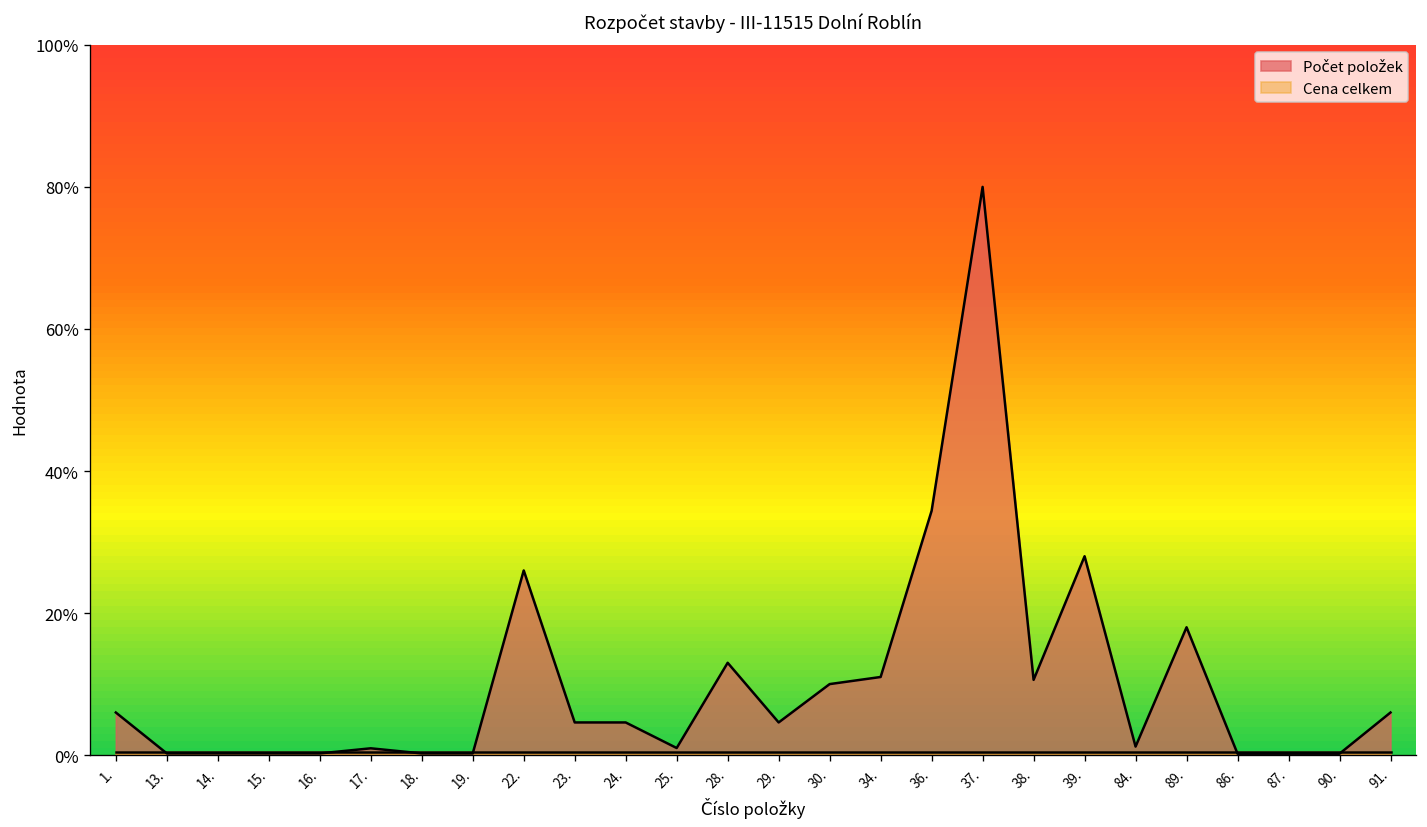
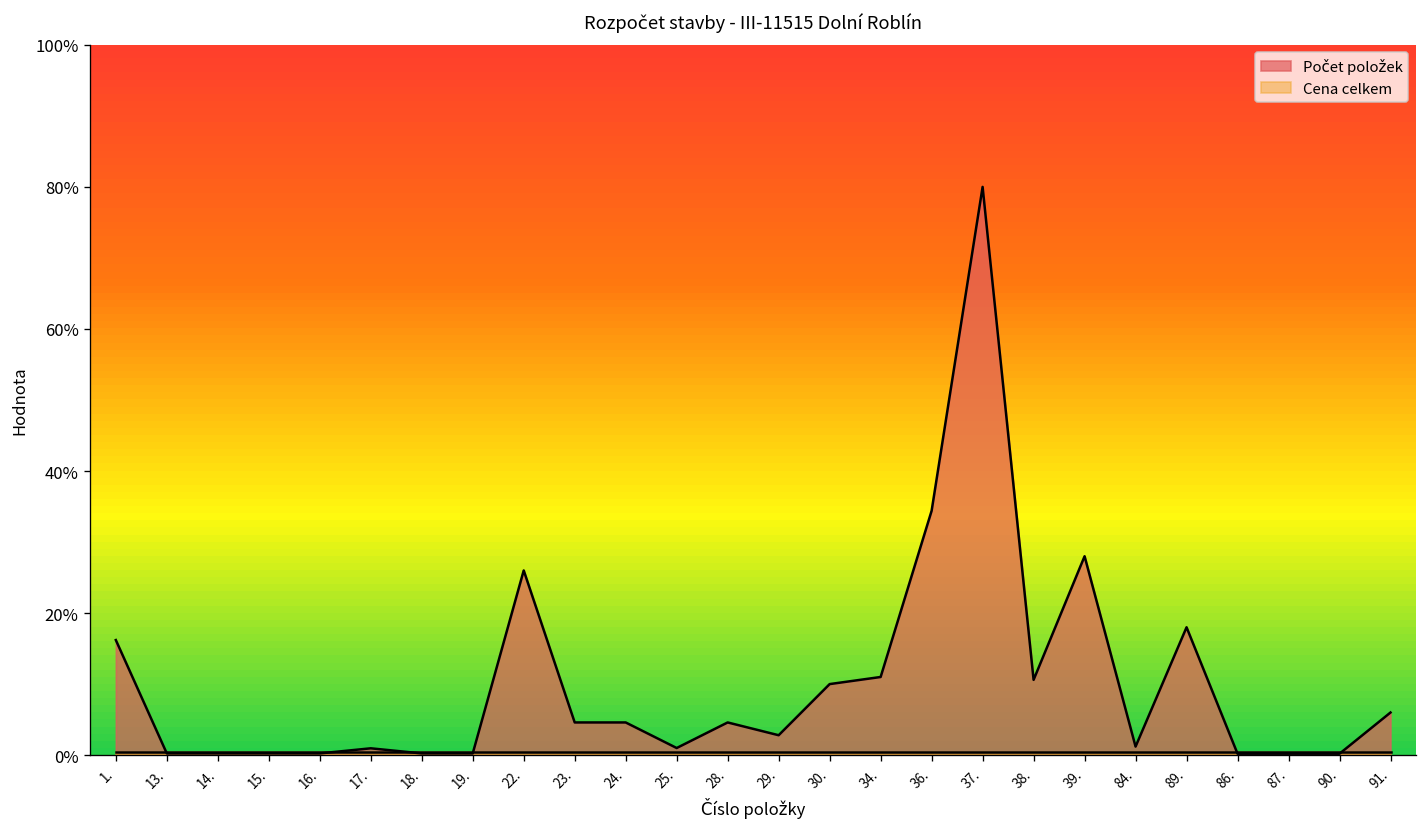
  {
    "Počet položek": {
-     "1.": "6%",
+     "1.": "16%",
      "17.": "1%",
      "22.": "26%",
      "23.": "5%",
      "24.": "5%",
      "25.": "1%",
-     "28.": "13%",
-     "29.": "5%",
+     "28.": "5%",
+     "29.": "3%",
      "30.": "10%",
      "34.": "11%",
      "36.": "34%",
      "37.": "80%",
      "38.": "11%",
      "39.": "28%",
      "84.": "1%",
      "89.": "18%",
      "91.": "6%"
    },
    "Cena celkem": {
      "1.": "1%",
      "17.": "1%",
      "22.": "1%",
      "23.": "1%",
      "24.": "1%",
      "25.": "1%",
      "28.": "1%",
      "29.": "1%",
      "30.": "1%",
      "34.": "1%",
      "36.": "1%",
      "37.": "1%",
      "38.": "1%",
      "39.": "1%",
      "84.": "1%",
      "89.": "1%",
      "91.": "1%"
    }
  }
